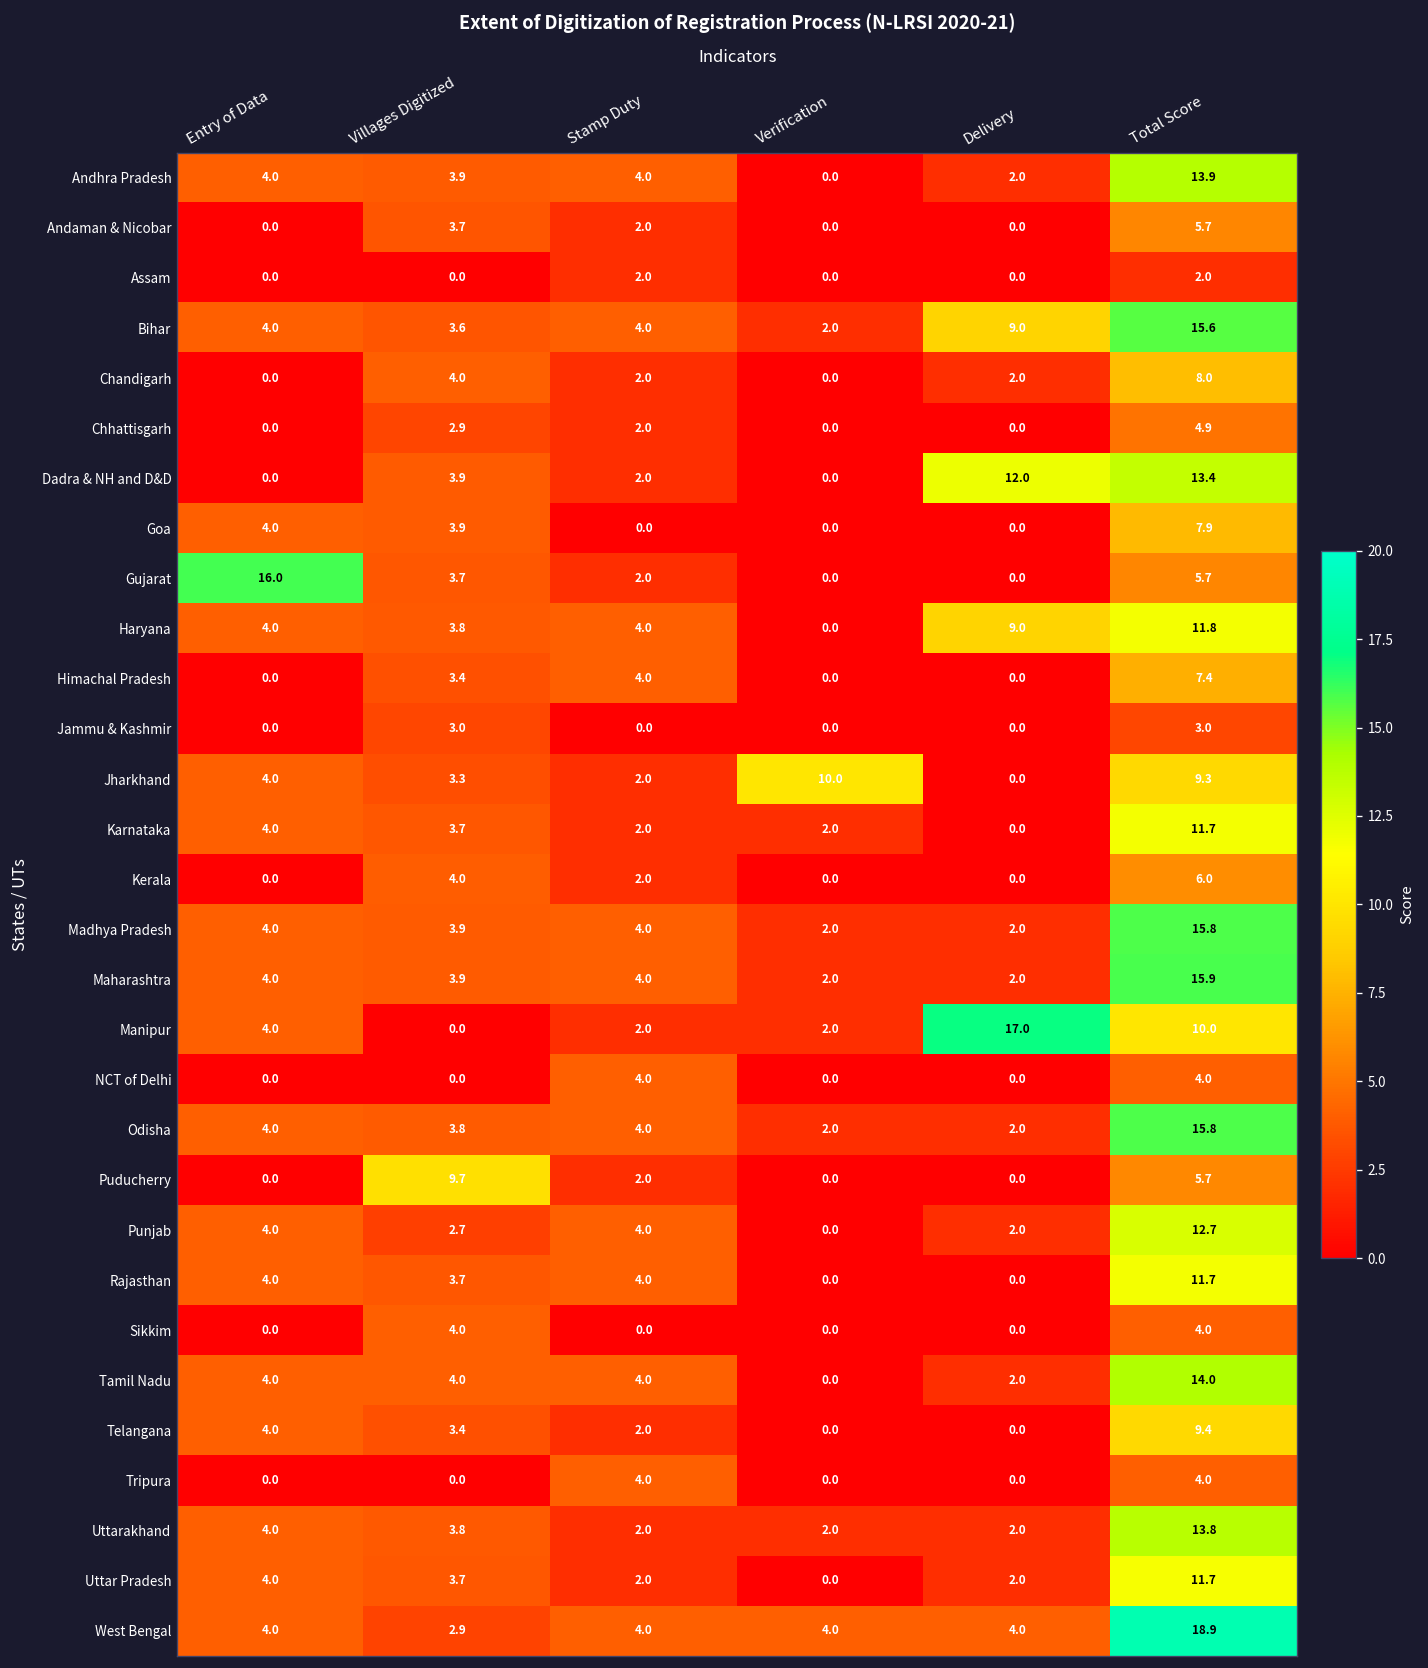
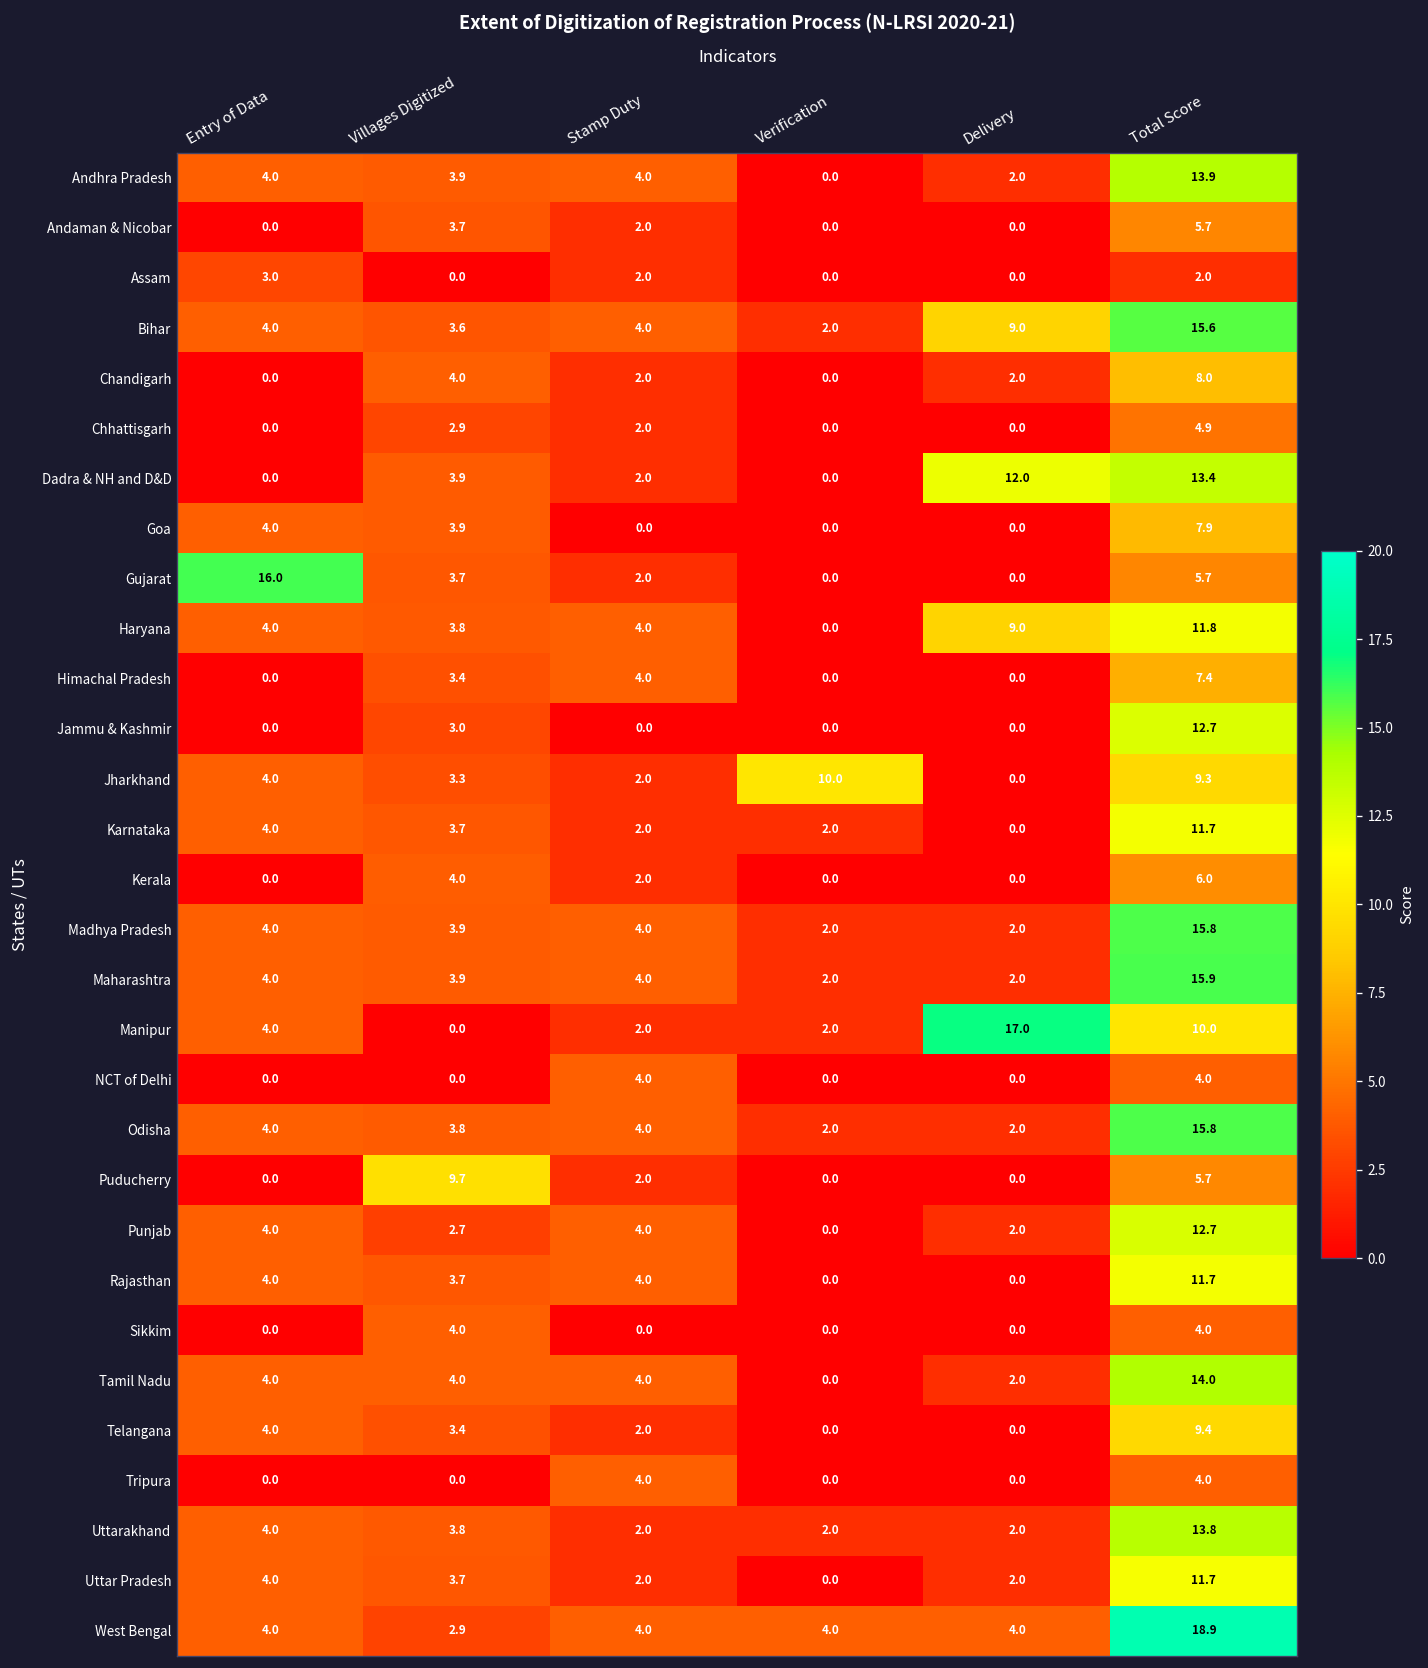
  {
    "Andhra Pradesh": {
      "Entry of Data": 4.0,
      "Villages Digitized": 3.9,
      "Stamp Duty": 4.0,
      "Verification": 0.0,
      "Delivery": 2.0,
      "Total Score": 13.9
    },
    "Andaman & Nicobar": {
      "Entry of Data": 0.0,
      "Villages Digitized": 3.7,
      "Stamp Duty": 2.0,
      "Verification": 0.0,
      "Delivery": 0.0,
      "Total Score": 5.7
    },
    "Assam": {
-     "Entry of Data": 0.0,
+     "Entry of Data": 3.0,
      "Villages Digitized": 0.0,
      "Stamp Duty": 2.0,
      "Verification": 0.0,
      "Delivery": 0.0,
      "Total Score": 2.0
    },
    "Bihar": {
      "Entry of Data": 4.0,
      "Villages Digitized": 3.6,
      "Stamp Duty": 4.0,
      "Verification": 2.0,
      "Delivery": 9.0,
      "Total Score": 15.6
    },
    "Chandigarh": {
      "Entry of Data": 0.0,
      "Villages Digitized": 4.0,
      "Stamp Duty": 2.0,
      "Verification": 0.0,
      "Delivery": 2.0,
      "Total Score": 8.0
    },
    "Chhattisgarh": {
      "Entry of Data": 0.0,
      "Villages Digitized": 2.9,
      "Stamp Duty": 2.0,
      "Verification": 0.0,
      "Delivery": 0.0,
      "Total Score": 4.9
    },
    "Dadra & NH and D&D": {
      "Entry of Data": 0.0,
      "Villages Digitized": 3.9,
      "Stamp Duty": 2.0,
      "Verification": 0.0,
      "Delivery": 12.0,
      "Total Score": 13.4
    },
    "Goa": {
      "Entry of Data": 4.0,
      "Villages Digitized": 3.9,
      "Stamp Duty": 0.0,
      "Verification": 0.0,
      "Delivery": 0.0,
      "Total Score": 7.9
    },
    "Gujarat": {
      "Entry of Data": 16.0,
      "Villages Digitized": 3.7,
      "Stamp Duty": 2.0,
      "Verification": 0.0,
      "Delivery": 0.0,
      "Total Score": 5.7
    },
    "Haryana": {
      "Entry of Data": 4.0,
      "Villages Digitized": 3.8,
      "Stamp Duty": 4.0,
      "Verification": 0.0,
      "Delivery": 9.0,
      "Total Score": 11.8
    },
    "Himachal Pradesh": {
      "Entry of Data": 0.0,
      "Villages Digitized": 3.4,
      "Stamp Duty": 4.0,
      "Verification": 0.0,
      "Delivery": 0.0,
      "Total Score": 7.4
    },
    "Jammu & Kashmir": {
      "Entry of Data": 0.0,
      "Villages Digitized": 3.0,
      "Stamp Duty": 0.0,
      "Verification": 0.0,
      "Delivery": 0.0,
-     "Total Score": 3.0
+     "Total Score": 12.7
    },
    "Jharkhand": {
      "Entry of Data": 4.0,
      "Villages Digitized": 3.3,
      "Stamp Duty": 2.0,
      "Verification": 10.0,
      "Delivery": 0.0,
      "Total Score": 9.3
    },
    "Karnataka": {
      "Entry of Data": 4.0,
      "Villages Digitized": 3.7,
      "Stamp Duty": 2.0,
      "Verification": 2.0,
      "Delivery": 0.0,
      "Total Score": 11.7
    },
    "Kerala": {
      "Entry of Data": 0.0,
      "Villages Digitized": 4.0,
      "Stamp Duty": 2.0,
      "Verification": 0.0,
      "Delivery": 0.0,
      "Total Score": 6.0
    },
    "Madhya Pradesh": {
      "Entry of Data": 4.0,
      "Villages Digitized": 3.9,
      "Stamp Duty": 4.0,
      "Verification": 2.0,
      "Delivery": 2.0,
      "Total Score": 15.8
    },
    "Maharashtra": {
      "Entry of Data": 4.0,
      "Villages Digitized": 3.9,
      "Stamp Duty": 4.0,
      "Verification": 2.0,
      "Delivery": 2.0,
      "Total Score": 15.9
    },
    "Manipur": {
      "Entry of Data": 4.0,
      "Villages Digitized": 0.0,
      "Stamp Duty": 2.0,
      "Verification": 2.0,
      "Delivery": 17.0,
      "Total Score": 10.0
    },
    "NCT of Delhi": {
      "Entry of Data": 0.0,
      "Villages Digitized": 0.0,
      "Stamp Duty": 4.0,
      "Verification": 0.0,
      "Delivery": 0.0,
      "Total Score": 4.0
    },
    "Odisha": {
      "Entry of Data": 4.0,
      "Villages Digitized": 3.8,
      "Stamp Duty": 4.0,
      "Verification": 2.0,
      "Delivery": 2.0,
      "Total Score": 15.8
    },
    "Puducherry": {
      "Entry of Data": 0.0,
      "Villages Digitized": 9.7,
      "Stamp Duty": 2.0,
      "Verification": 0.0,
      "Delivery": 0.0,
      "Total Score": 5.7
    },
    "Punjab": {
      "Entry of Data": 4.0,
      "Villages Digitized": 2.7,
      "Stamp Duty": 4.0,
      "Verification": 0.0,
      "Delivery": 2.0,
      "Total Score": 12.7
    },
    "Rajasthan": {
      "Entry of Data": 4.0,
      "Villages Digitized": 3.7,
      "Stamp Duty": 4.0,
      "Verification": 0.0,
      "Delivery": 0.0,
      "Total Score": 11.7
    },
    "Sikkim": {
      "Entry of Data": 0.0,
      "Villages Digitized": 4.0,
      "Stamp Duty": 0.0,
      "Verification": 0.0,
      "Delivery": 0.0,
      "Total Score": 4.0
    },
    "Tamil Nadu": {
      "Entry of Data": 4.0,
      "Villages Digitized": 4.0,
      "Stamp Duty": 4.0,
      "Verification": 0.0,
      "Delivery": 2.0,
      "Total Score": 14.0
    },
    "Telangana": {
      "Entry of Data": 4.0,
      "Villages Digitized": 3.4,
      "Stamp Duty": 2.0,
      "Verification": 0.0,
      "Delivery": 0.0,
      "Total Score": 9.4
    },
    "Tripura": {
      "Entry of Data": 0.0,
      "Villages Digitized": 0.0,
      "Stamp Duty": 4.0,
      "Verification": 0.0,
      "Delivery": 0.0,
      "Total Score": 4.0
    },
    "Uttarakhand": {
      "Entry of Data": 4.0,
      "Villages Digitized": 3.8,
      "Stamp Duty": 2.0,
      "Verification": 2.0,
      "Delivery": 2.0,
      "Total Score": 13.8
    },
    "Uttar Pradesh": {
      "Entry of Data": 4.0,
      "Villages Digitized": 3.7,
      "Stamp Duty": 2.0,
      "Verification": 0.0,
      "Delivery": 2.0,
      "Total Score": 11.7
    },
    "West Bengal": {
      "Entry of Data": 4.0,
      "Villages Digitized": 2.9,
      "Stamp Duty": 4.0,
      "Verification": 4.0,
      "Delivery": 4.0,
      "Total Score": 18.9
    }
  }
